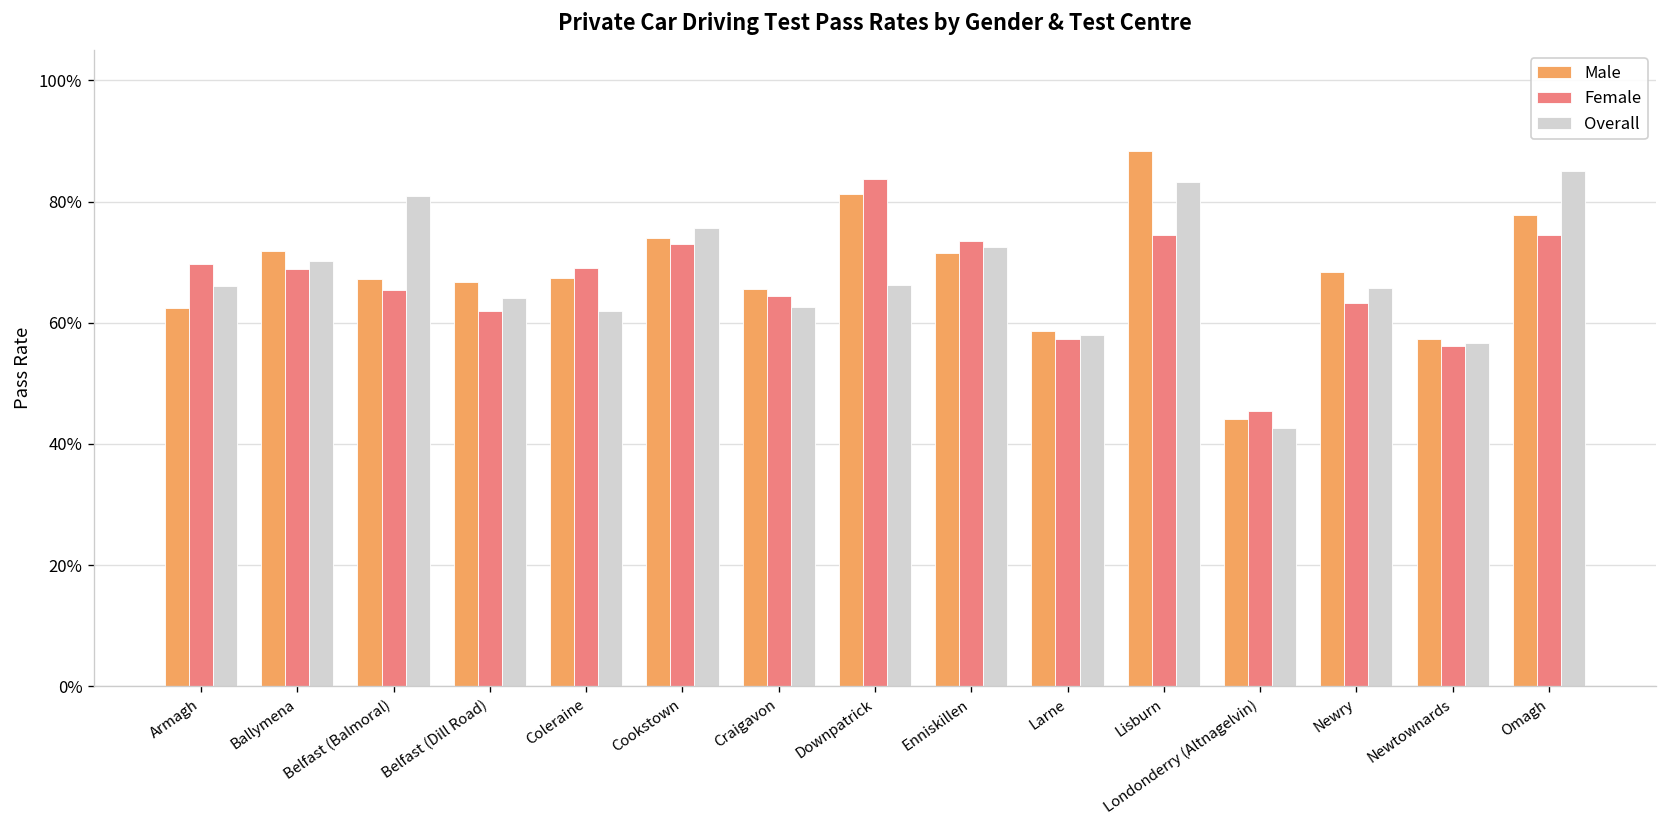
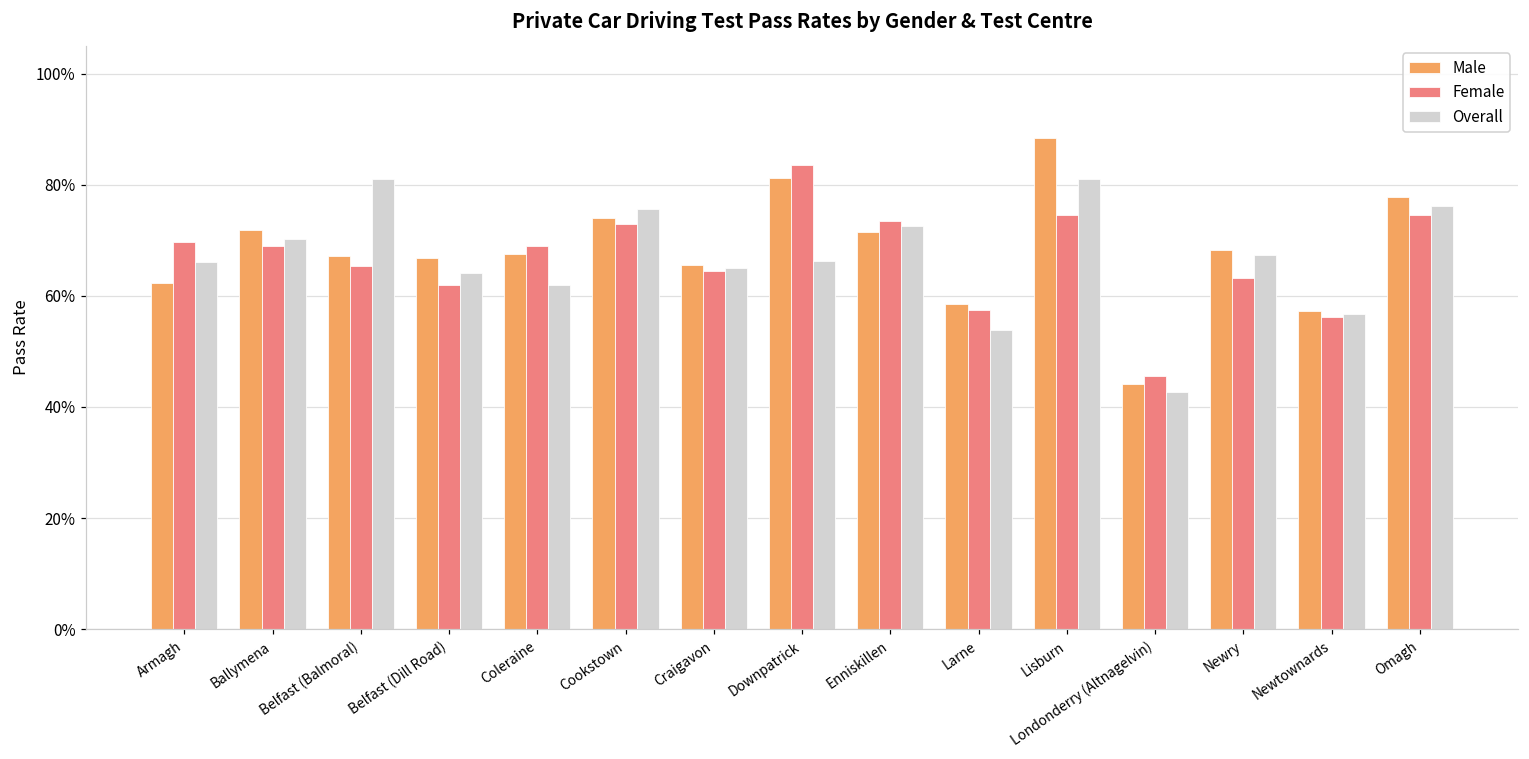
  {
    "Overall": {
      "Armagh": "66%",
      "Ballymena": "70%",
      "Belfast (Balmoral)": "81%",
      "Belfast (Dill Road)": "64%",
      "Coleraine": "62%",
      "Cookstown": "76%",
-     "Craigavon": "63%",
+     "Craigavon": "65%",
      "Downpatrick": "66%",
      "Enniskillen": "73%",
-     "Larne": "58%",
-     "Lisburn": "83%",
+     "Larne": "54%",
+     "Lisburn": "81%",
      "Londonderry (Altnagelvin)": "43%",
-     "Newry": "66%",
+     "Newry": "67%",
      "Newtownards": "57%",
-     "Omagh": "85%"
+     "Omagh": "76%"
    }
  }
